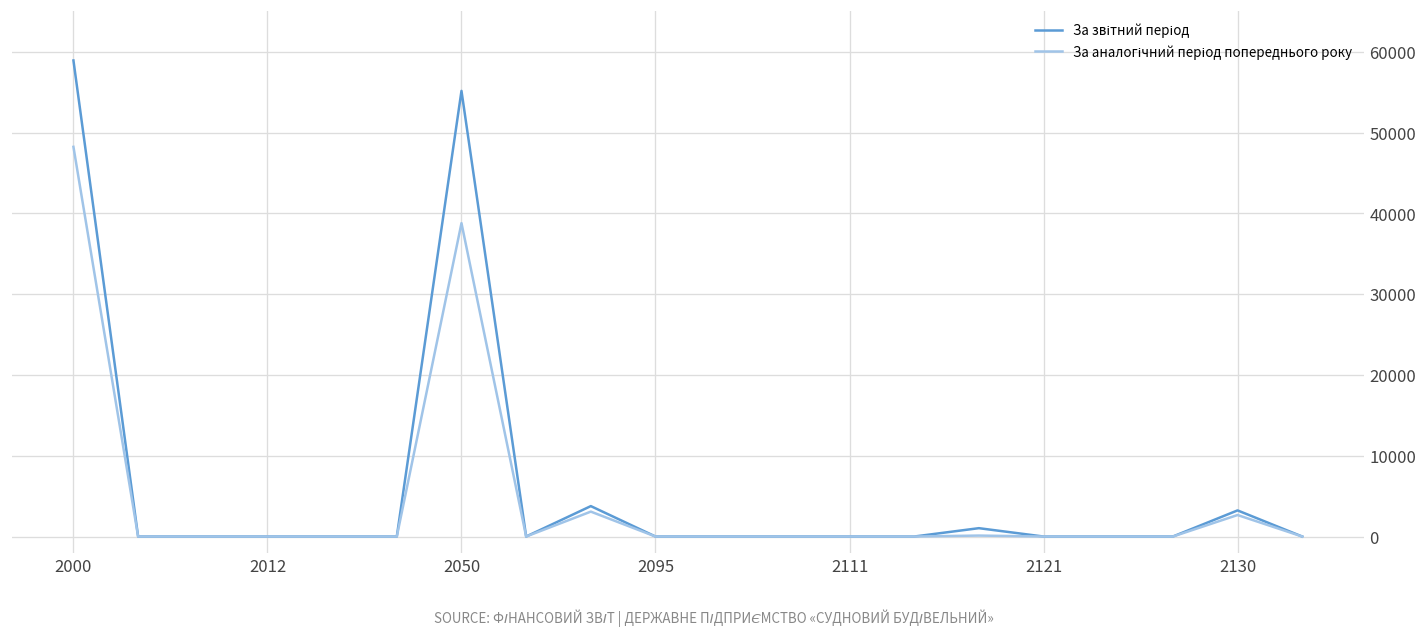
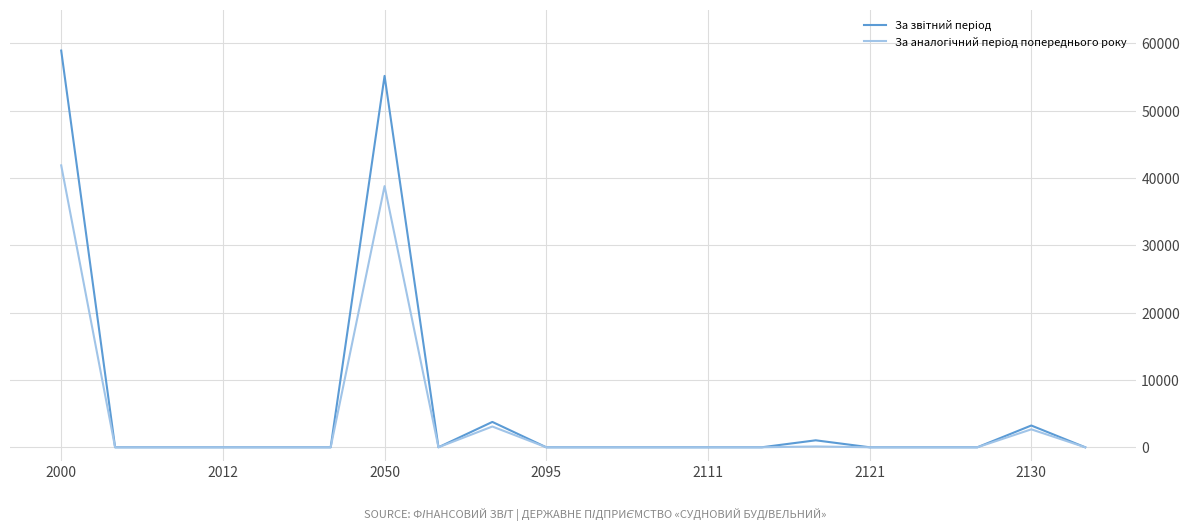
  {
    "За звітний період": {
      "2000": 59000,
      "2050": 55000,
      "2130": 3000
    },
    "За аналогічний період попереднього року": {
-     "2000": 48000,
+     "2000": 42000,
      "2050": 39000,
      "2130": 3000
    }
  }
